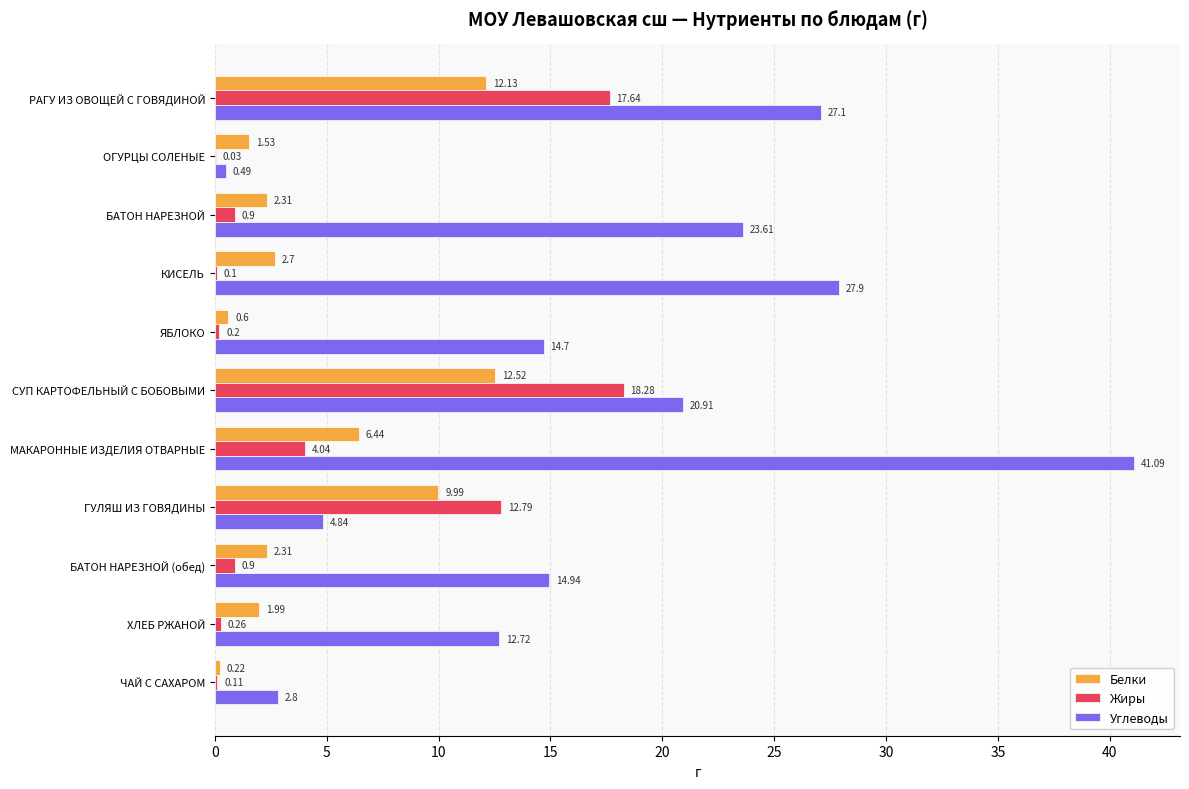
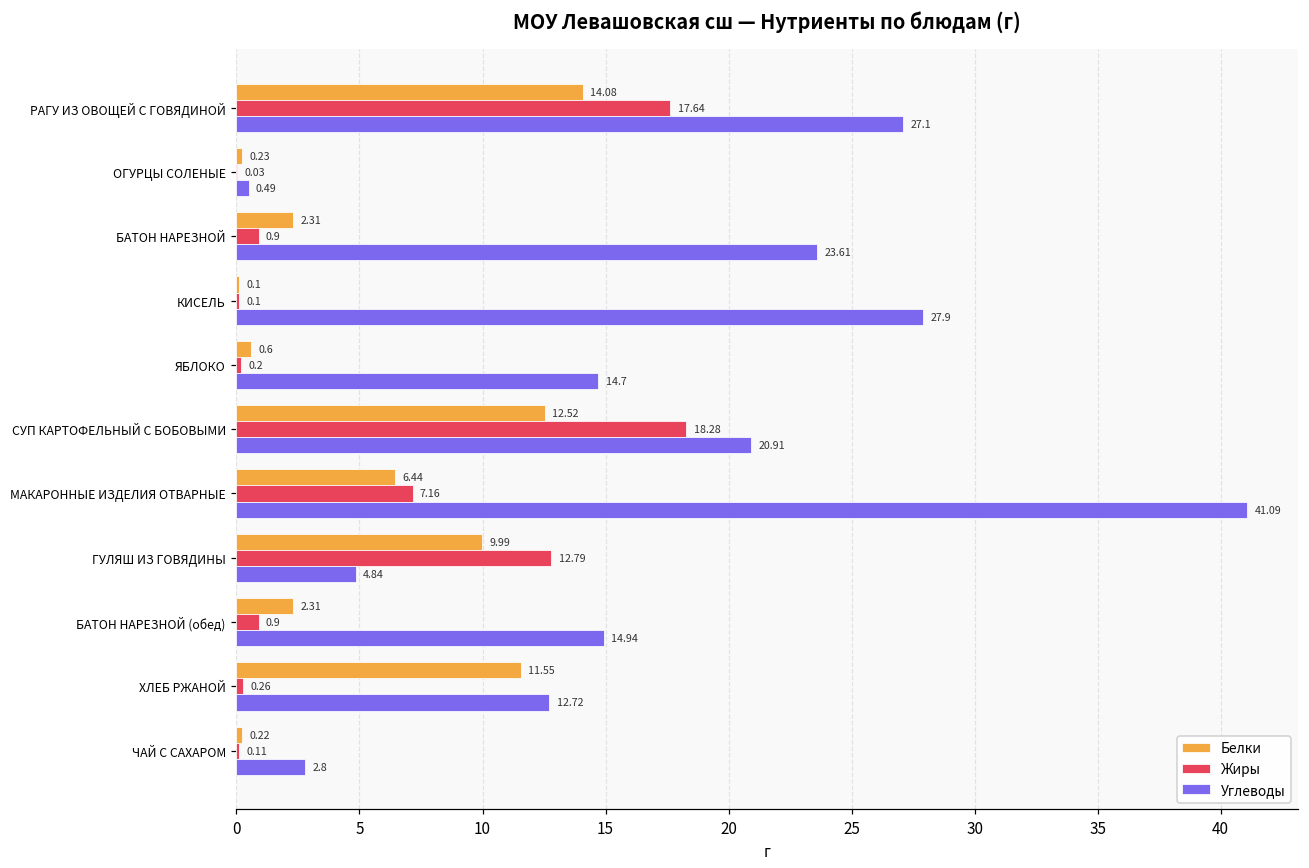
  {
    "Белки": {
-     "РАГУ ИЗ ОВОЩЕЙ С ГОВЯДИНОЙ": 12.13,
-     "ОГУРЦЫ СОЛЕНЫЕ": 1.53,
+     "РАГУ ИЗ ОВОЩЕЙ С ГОВЯДИНОЙ": 14.08,
+     "ОГУРЦЫ СОЛЕНЫЕ": 0.23,
      "БАТОН НАРЕЗНОЙ": 2.31,
-     "КИСЕЛЬ": 2.7,
+     "КИСЕЛЬ": 0.1,
      "ЯБЛОКО": 0.6,
      "СУП КАРТОФЕЛЬНЫЙ С БОБОВЫМИ": 12.52,
      "МАКАРОННЫЕ ИЗДЕЛИЯ ОТВАРНЫЕ": 6.44,
      "ГУЛЯШ ИЗ ГОВЯДИНЫ": 9.99,
      "БАТОН НАРЕЗНОЙ (обед)": 2.31,
-     "ХЛЕБ РЖАНОЙ": 1.99,
+     "ХЛЕБ РЖАНОЙ": 11.55,
      "ЧАЙ С САХАРОМ": 0.22
    },
    "Жиры": {
      "РАГУ ИЗ ОВОЩЕЙ С ГОВЯДИНОЙ": 17.64,
      "ОГУРЦЫ СОЛЕНЫЕ": 0.03,
      "БАТОН НАРЕЗНОЙ": 0.9,
      "КИСЕЛЬ": 0.1,
      "ЯБЛОКО": 0.2,
      "СУП КАРТОФЕЛЬНЫЙ С БОБОВЫМИ": 18.28,
-     "МАКАРОННЫЕ ИЗДЕЛИЯ ОТВАРНЫЕ": 4.04,
+     "МАКАРОННЫЕ ИЗДЕЛИЯ ОТВАРНЫЕ": 7.16,
      "ГУЛЯШ ИЗ ГОВЯДИНЫ": 12.79,
      "БАТОН НАРЕЗНОЙ (обед)": 0.9,
      "ХЛЕБ РЖАНОЙ": 0.26,
      "ЧАЙ С САХАРОМ": 0.11
    },
    "Углеводы": {
      "РАГУ ИЗ ОВОЩЕЙ С ГОВЯДИНОЙ": 27.1,
      "ОГУРЦЫ СОЛЕНЫЕ": 0.49,
      "БАТОН НАРЕЗНОЙ": 23.61,
      "КИСЕЛЬ": 27.9,
      "ЯБЛОКО": 14.7,
      "СУП КАРТОФЕЛЬНЫЙ С БОБОВЫМИ": 20.91,
      "МАКАРОННЫЕ ИЗДЕЛИЯ ОТВАРНЫЕ": 41.09,
      "ГУЛЯШ ИЗ ГОВЯДИНЫ": 4.84,
      "БАТОН НАРЕЗНОЙ (обед)": 14.94,
      "ХЛЕБ РЖАНОЙ": 12.72,
      "ЧАЙ С САХАРОМ": 2.8
    }
  }
